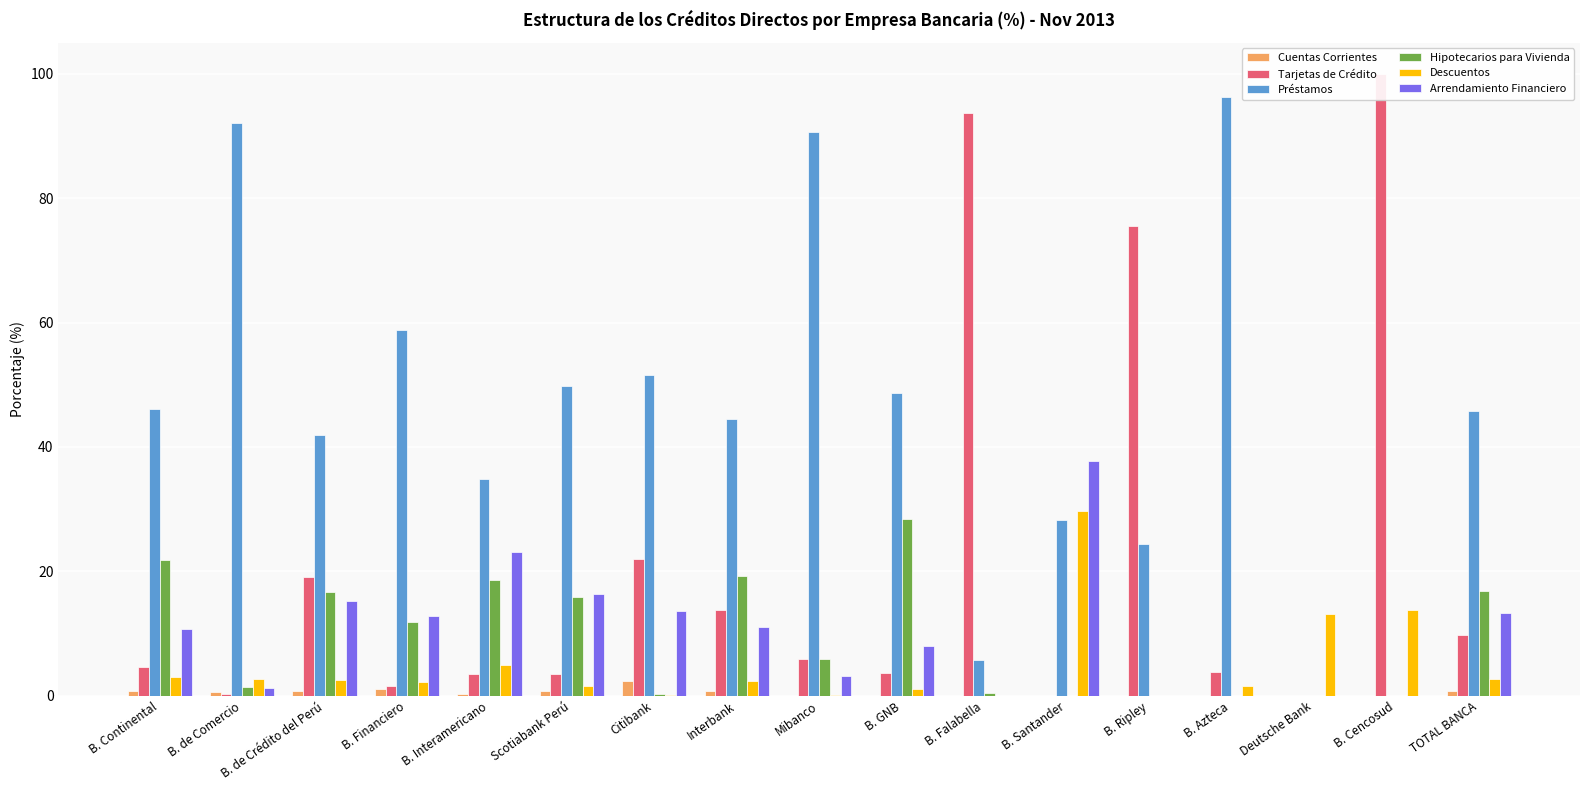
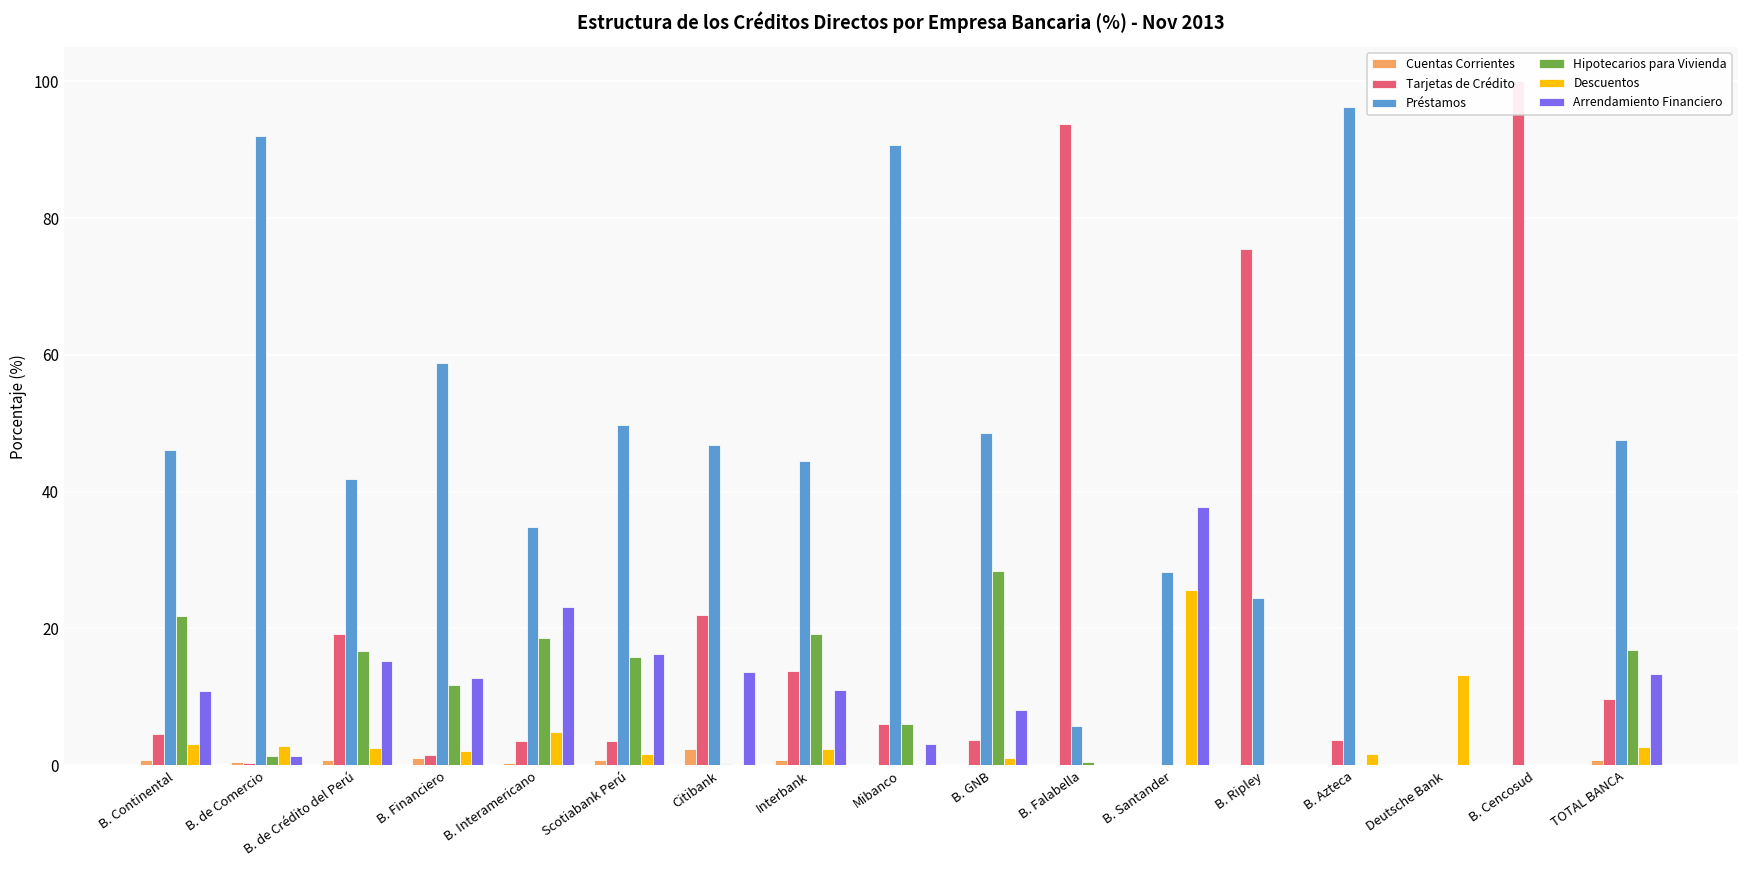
  {
    "Cuentas Corrientes": {
      "B. Continental": 1,
      "B. de Comercio": 1,
      "B. de Crédito del Perú": 1,
      "B. Financiero": 1,
      "Scotiabank Perú": 1,
      "Citibank": 2,
      "Interbank": 1,
      "Mibanco": 0,
      "B. Falabella": 0,
      "B. Ripley": 0,
      "B. Azteca": 0,
      "Deutsche Bank": 0,
      "B. Cencosud": 0,
      "TOTAL BANCA": 1
    },
    "Tarjetas de Crédito": {
      "B. Continental": 5,
      "B. de Crédito del Perú": 19,
      "B. Financiero": 2,
      "B. Interamericano": 4,
      "Scotiabank Perú": 4,
      "Citibank": 22,
      "Interbank": 14,
      "Mibanco": 6,
      "B. GNB": 4,
      "B. Falabella": 94,
      "B. Santander": 0,
      "B. Ripley": 76,
      "B. Azteca": 4,
      "Deutsche Bank": 0,
      "TOTAL BANCA": 10
    },
    "Préstamos": {
      "B. Continental": 46,
      "B. de Comercio": 92,
      "B. de Crédito del Perú": 42,
      "B. Financiero": 59,
      "B. Interamericano": 35,
      "Scotiabank Perú": 50,
-     "Citibank": 52,
+     "Citibank": 47,
      "Interbank": 45,
      "Mibanco": 91,
      "B. GNB": 49,
      "B. Falabella": 6,
      "B. Santander": 28,
      "B. Ripley": 24,
      "B. Azteca": 96,
      "Deutsche Bank": 0,
      "B. Cencosud": 0,
-     "TOTAL BANCA": 46
+     "TOTAL BANCA": 48
    },
    "Hipotecarios para Vivienda": {
      "B. Continental": 22,
      "B. de Comercio": 1,
      "B. de Crédito del Perú": 17,
      "B. Financiero": 12,
      "B. Interamericano": 19,
      "Scotiabank Perú": 16,
      "Interbank": 19,
      "Mibanco": 6,
      "B. GNB": 28,
      "B. Falabella": 0,
      "B. Santander": 0,
      "B. Ripley": 0,
      "B. Azteca": 0,
      "Deutsche Bank": 0,
      "B. Cencosud": 0,
      "TOTAL BANCA": 17
    },
    "Descuentos": {
      "B. Continental": 3,
      "B. de Comercio": 3,
      "B. de Crédito del Perú": 3,
      "B. Financiero": 2,
      "B. Interamericano": 5,
      "Scotiabank Perú": 2,
      "Interbank": 2,
      "B. GNB": 1,
      "B. Falabella": 0,
-     "B. Santander": 30,
+     "B. Santander": 26,
      "B. Ripley": 0,
      "B. Azteca": 2,
      "Deutsche Bank": 13,
-     "B. Cencosud": 14,
+     "B. Cencosud": 0,
      "TOTAL BANCA": 3
    },
    "Arrendamiento Financiero": {
      "B. Continental": 11,
      "B. de Comercio": 1,
      "B. de Crédito del Perú": 15,
      "B. Financiero": 13,
      "B. Interamericano": 23,
      "Scotiabank Perú": 16,
      "Citibank": 14,
      "Interbank": 11,
      "Mibanco": 3,
      "B. GNB": 8,
      "B. Falabella": 0,
      "B. Santander": 38,
      "B. Ripley": 0,
      "B. Azteca": 0,
      "Deutsche Bank": 0,
      "B. Cencosud": 0,
      "TOTAL BANCA": 13
    }
  }
